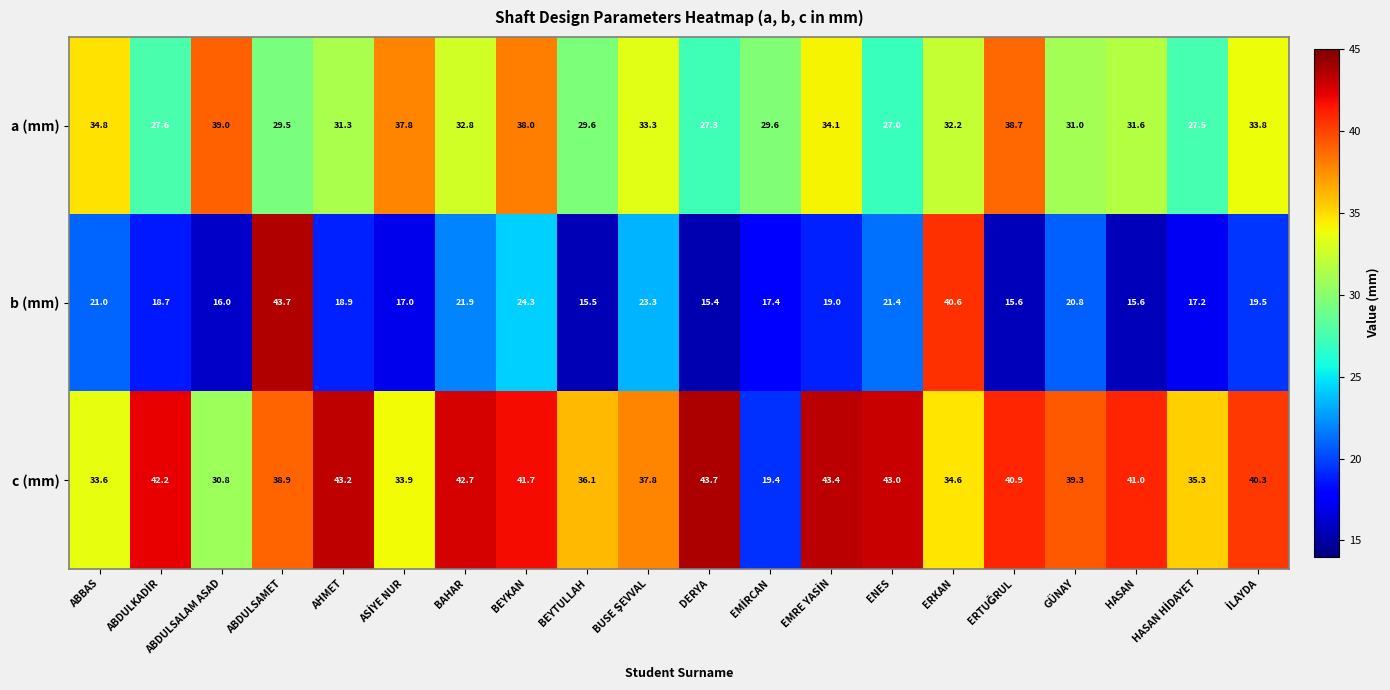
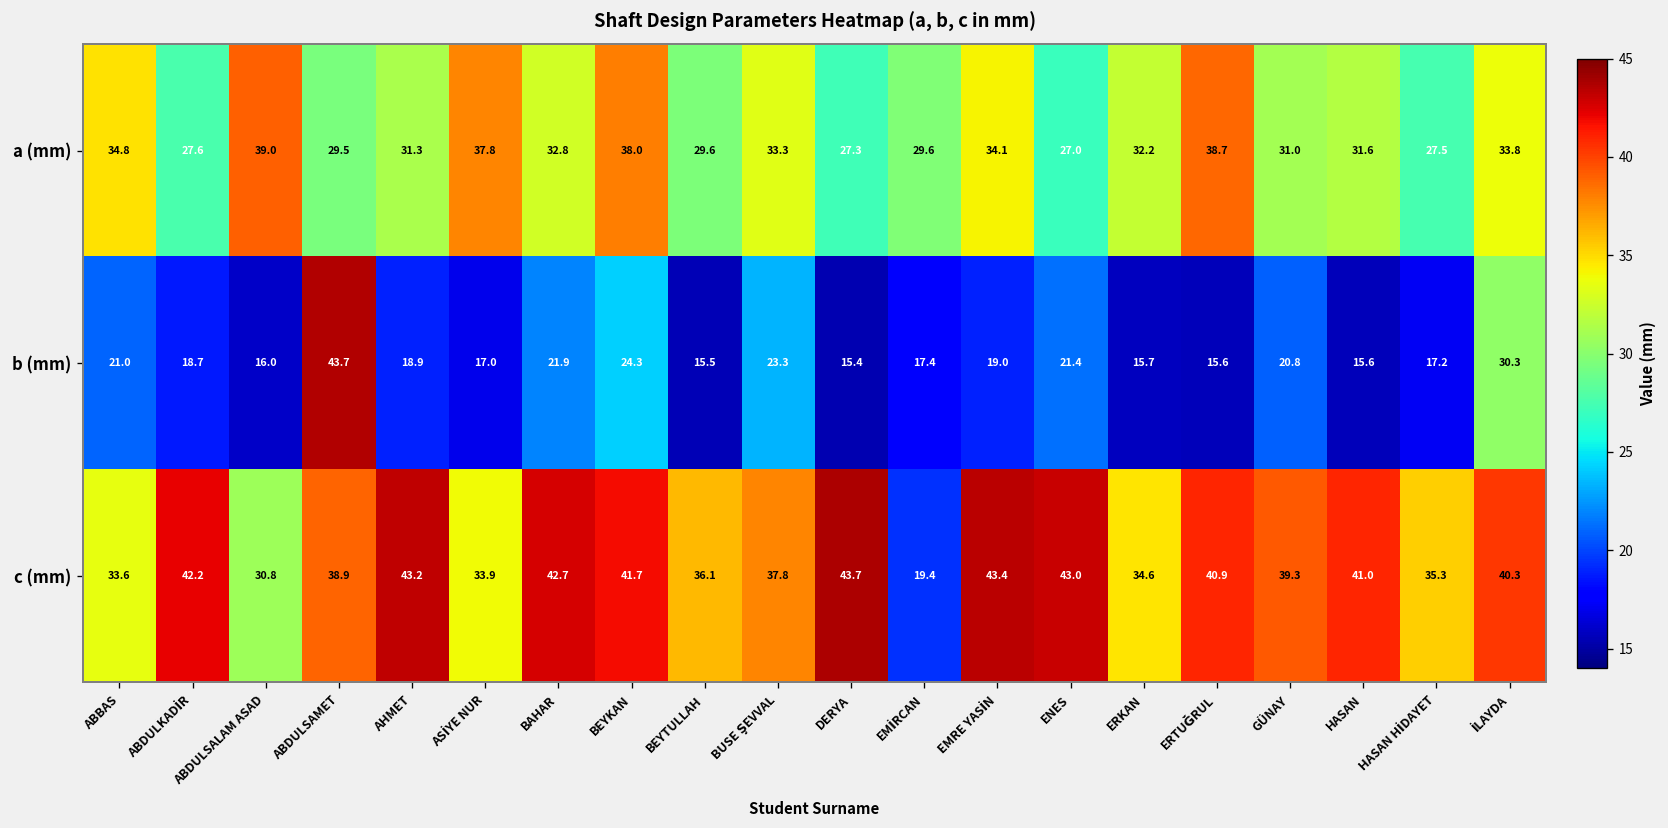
  {
    "a (mm)": {
      "ABBAS": 34.8,
      "ABDULKADİR": 27.6,
      "ABDULSALAM ASAD": 39.0,
      "ABDULSAMET": 29.5,
      "AHMET": 31.3,
      "ASİYE NUR": 37.8,
      "BAHAR": 32.8,
      "BEYKAN": 38.0,
      "BEYTULLAH": 29.6,
      "BUSE ŞEVVAL": 33.3,
      "DERYA": 27.3,
      "EMİRCAN": 29.6,
      "EMRE YASİN": 34.1,
      "ENES": 27.0,
      "ERKAN": 32.2,
      "ERTUĞRUL": 38.7,
      "GÜNAY": 31.0,
      "HASAN": 31.6,
      "HASAN HİDAYET": 27.5,
      "İLAYDA": 33.8
    },
    "b (mm)": {
      "ABBAS": 21.0,
      "ABDULKADİR": 18.7,
      "ABDULSALAM ASAD": 16.0,
      "ABDULSAMET": 43.7,
      "AHMET": 18.9,
      "ASİYE NUR": 17.0,
      "BAHAR": 21.9,
      "BEYKAN": 24.3,
      "BEYTULLAH": 15.5,
      "BUSE ŞEVVAL": 23.3,
      "DERYA": 15.4,
      "EMİRCAN": 17.4,
      "EMRE YASİN": 19.0,
      "ENES": 21.4,
-     "ERKAN": 40.6,
+     "ERKAN": 15.7,
      "ERTUĞRUL": 15.6,
      "GÜNAY": 20.8,
      "HASAN": 15.6,
      "HASAN HİDAYET": 17.2,
-     "İLAYDA": 19.5
+     "İLAYDA": 30.3
    },
    "c (mm)": {
      "ABBAS": 33.6,
      "ABDULKADİR": 42.2,
      "ABDULSALAM ASAD": 30.8,
      "ABDULSAMET": 38.9,
      "AHMET": 43.2,
      "ASİYE NUR": 33.9,
      "BAHAR": 42.7,
      "BEYKAN": 41.7,
      "BEYTULLAH": 36.1,
      "BUSE ŞEVVAL": 37.8,
      "DERYA": 43.7,
      "EMİRCAN": 19.4,
      "EMRE YASİN": 43.4,
      "ENES": 43.0,
      "ERKAN": 34.6,
      "ERTUĞRUL": 40.9,
      "GÜNAY": 39.3,
      "HASAN": 41.0,
      "HASAN HİDAYET": 35.3,
      "İLAYDA": 40.3
    }
  }
